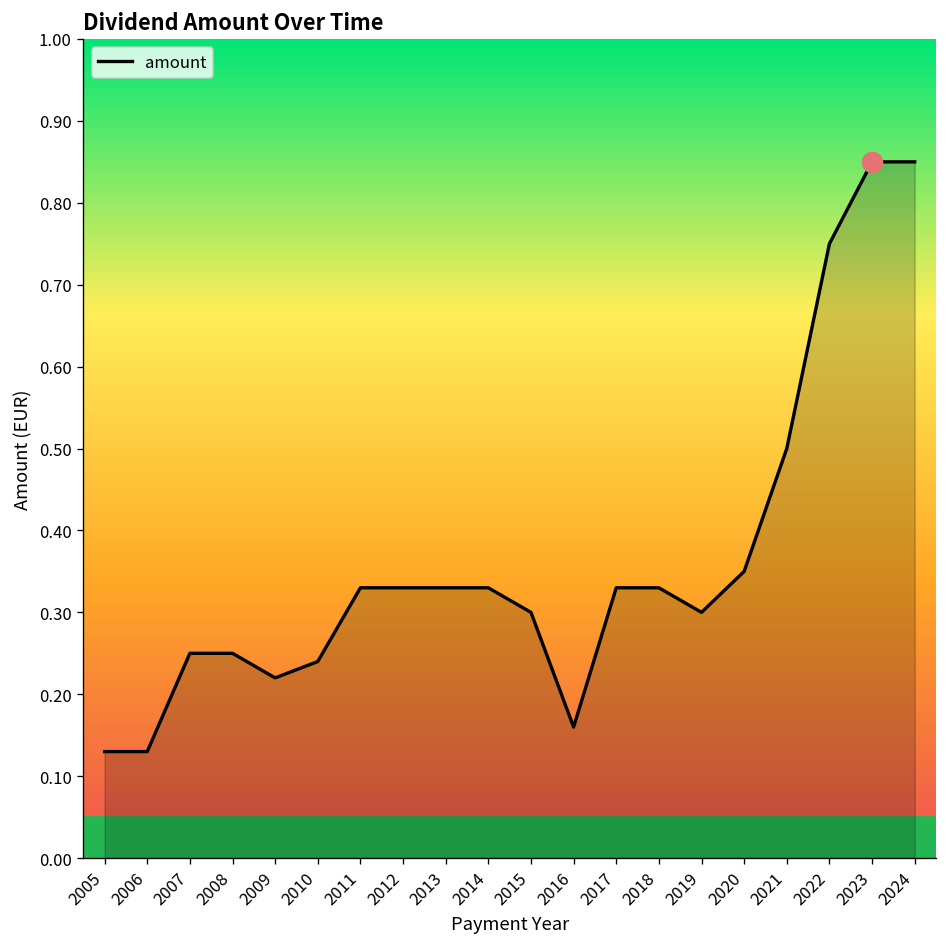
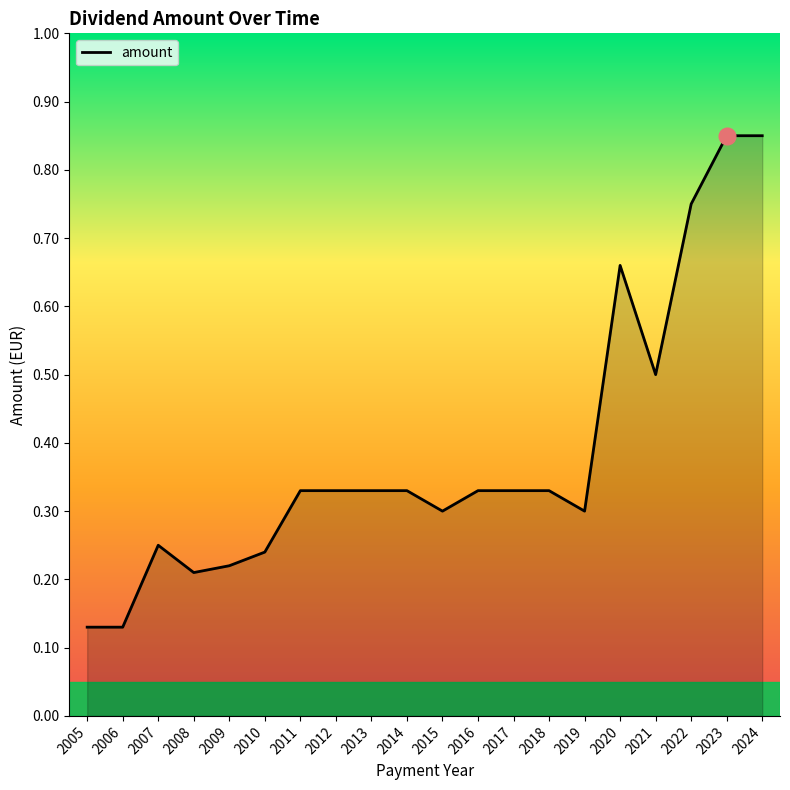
  {
    "amount": {
      "2005": 0.13,
      "2006": 0.13,
      "2007": 0.25,
-     "2008": 0.25,
+     "2008": 0.21,
      "2009": 0.22,
      "2010": 0.24,
      "2011": 0.33,
      "2012": 0.33,
      "2013": 0.33,
      "2014": 0.33,
      "2015": 0.30,
-     "2016": 0.16,
+     "2016": 0.33,
      "2017": 0.33,
      "2018": 0.33,
      "2019": 0.30,
-     "2020": 0.35,
+     "2020": 0.66,
      "2021": 0.50,
      "2022": 0.75,
      "2024": 0.85
    }
  }
